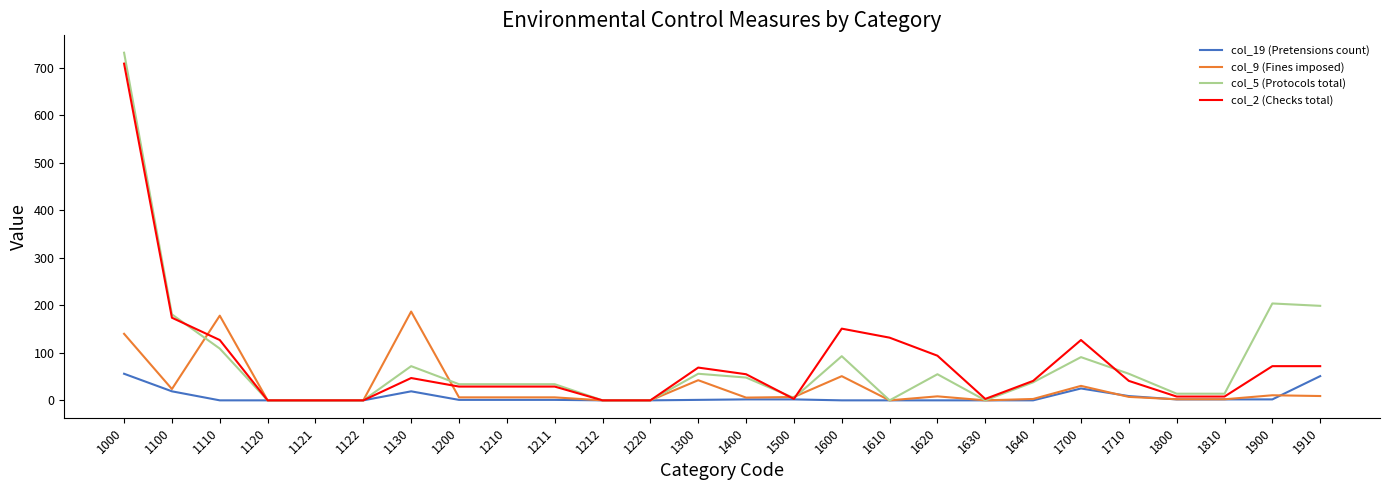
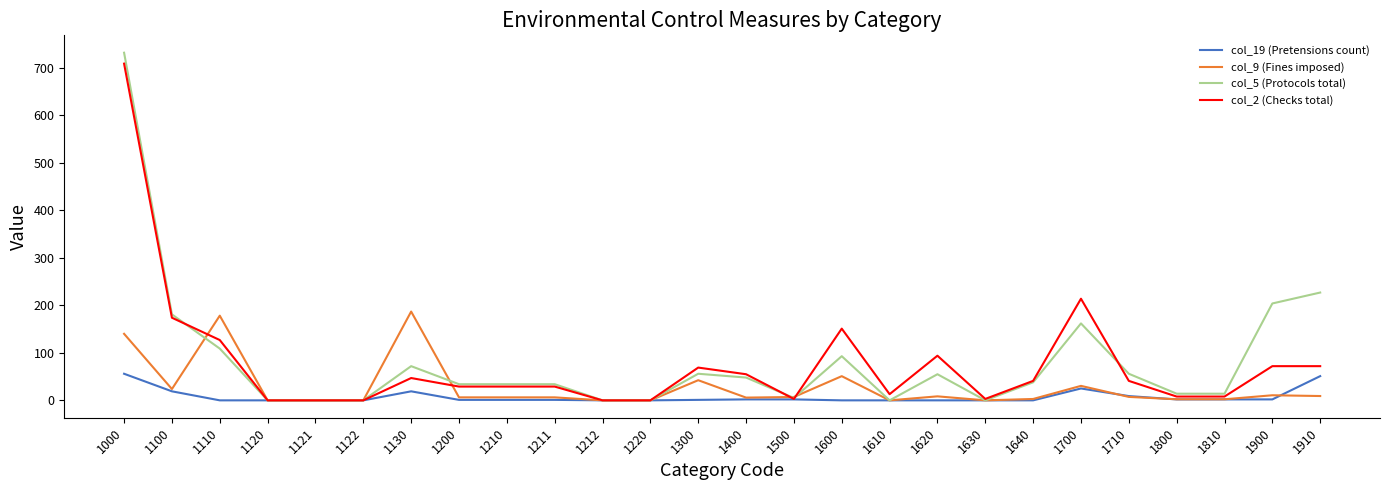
  {
    "col_19 (Pretensions count)": {
      "1000": 60,
      "1110": 0,
      "1130": 20,
      "1300": 0,
      "1600": 0,
      "1620": 0,
      "1700": 30,
      "1900": 0,
      "1910": 50
    },
    "col_9 (Fines imposed)": {
      "1000": 140,
      "1110": 180,
      "1130": 190,
      "1300": 40,
      "1600": 50,
      "1620": 10,
      "1700": 30,
      "1900": 10,
      "1910": 10
    },
    "col_5 (Protocols total)": {
      "1000": 730,
      "1100": 180,
      "1110": 110,
      "1130": 70,
      "1300": 60,
      "1400": 50,
      "1600": 90,
      "1620": 60,
-     "1700": 90,
+     "1700": 160,
      "1710": 60,
      "1800": 10,
      "1810": 10,
      "1900": 200,
-     "1910": 200
+     "1910": 230
    },
    "col_2 (Checks total)": {
      "1000": 710,
      "1100": 170,
      "1110": 130,
      "1130": 50,
      "1300": 70,
      "1400": 60,
      "1600": 150,
-     "1610": 130,
+     "1610": 10,
      "1620": 90,
-     "1700": 130,
+     "1700": 210,
      "1710": 40,
      "1800": 10,
      "1810": 10,
      "1900": 70,
      "1910": 70
    }
  }
